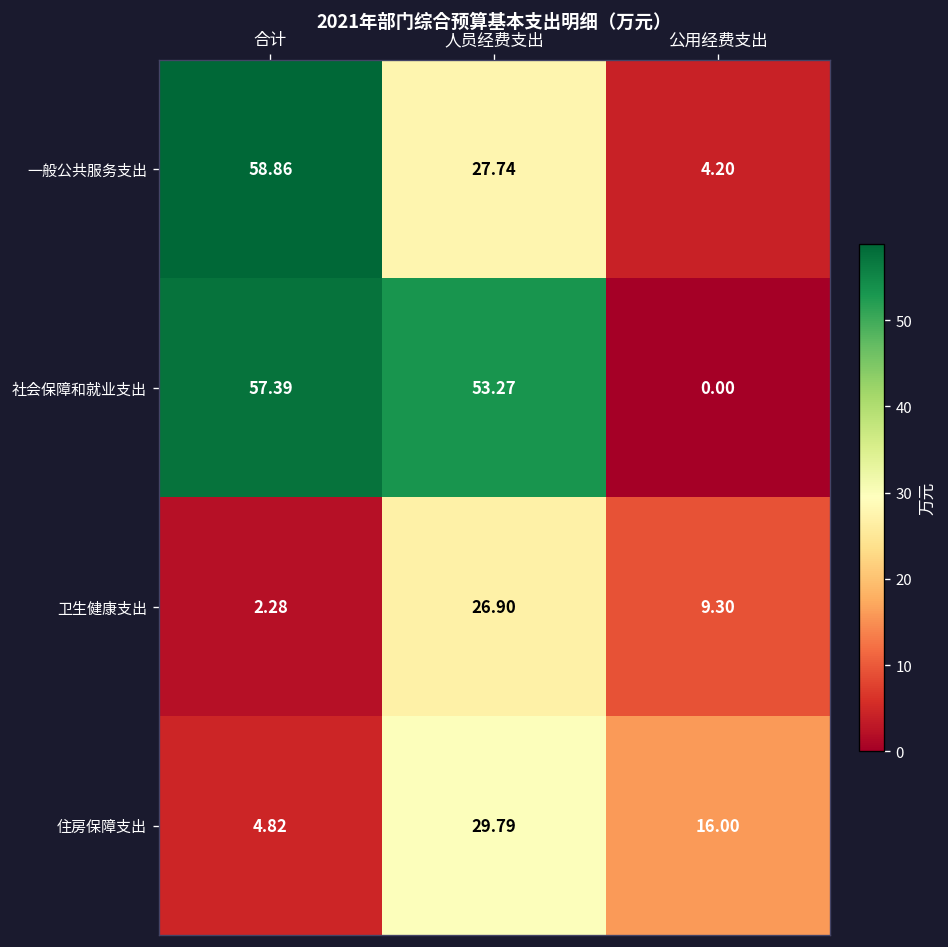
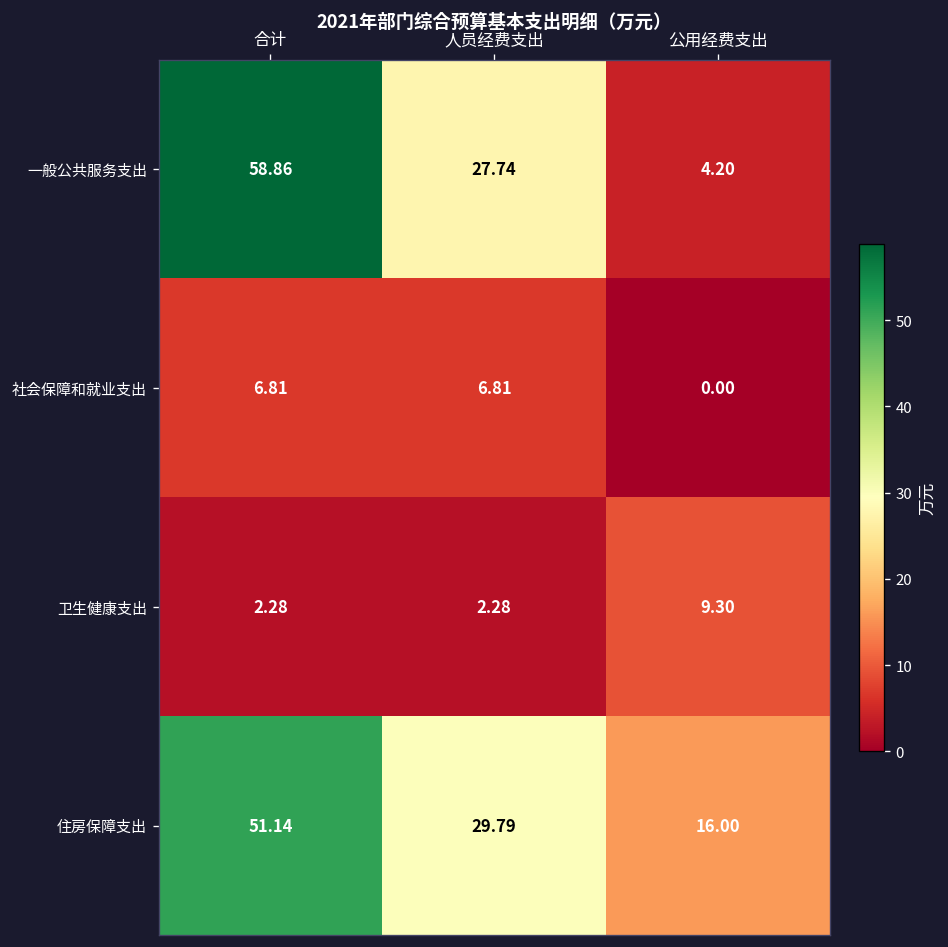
  {
    "一般公共服务支出": {
      "合计": 58.86,
      "人员经费支出": 27.74,
      "公用经费支出": 4.20
    },
    "社会保障和就业支出": {
-     "合计": 57.39,
-     "人员经费支出": 53.27,
+     "合计": 6.81,
+     "人员经费支出": 6.81,
      "公用经费支出": 0.00
    },
    "卫生健康支出": {
      "合计": 2.28,
-     "人员经费支出": 26.90,
+     "人员经费支出": 2.28,
      "公用经费支出": 9.30
    },
    "住房保障支出": {
-     "合计": 4.82,
+     "合计": 51.14,
      "人员经费支出": 29.79,
      "公用经费支出": 16.00
    }
  }
